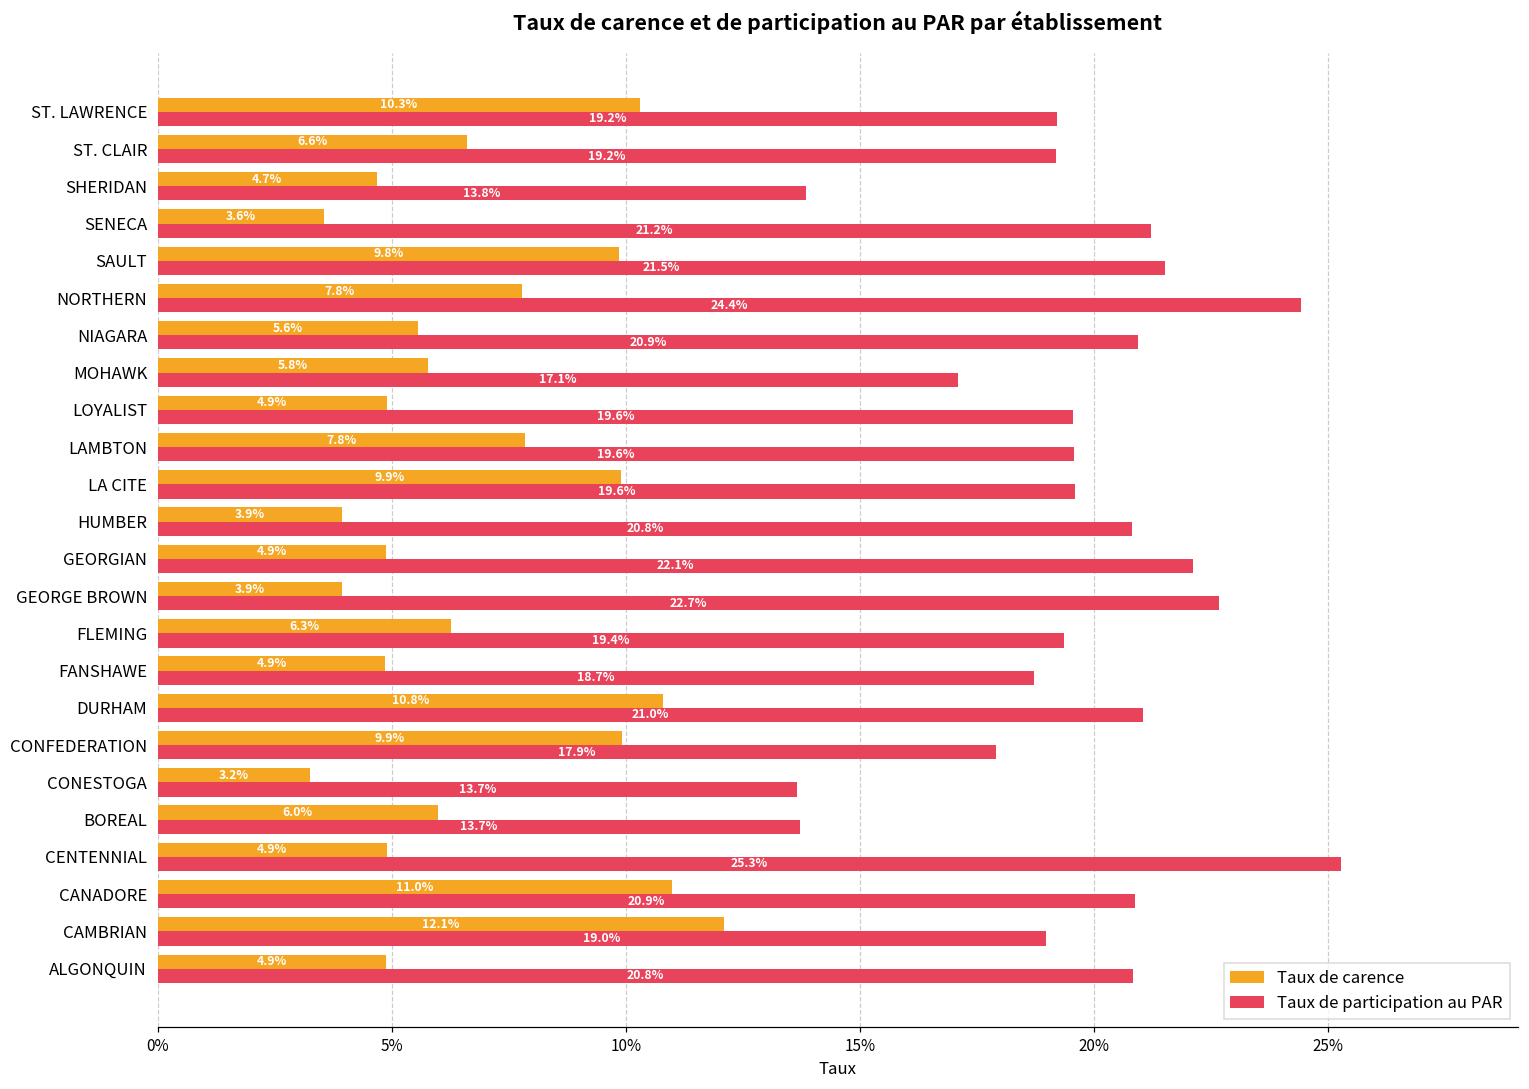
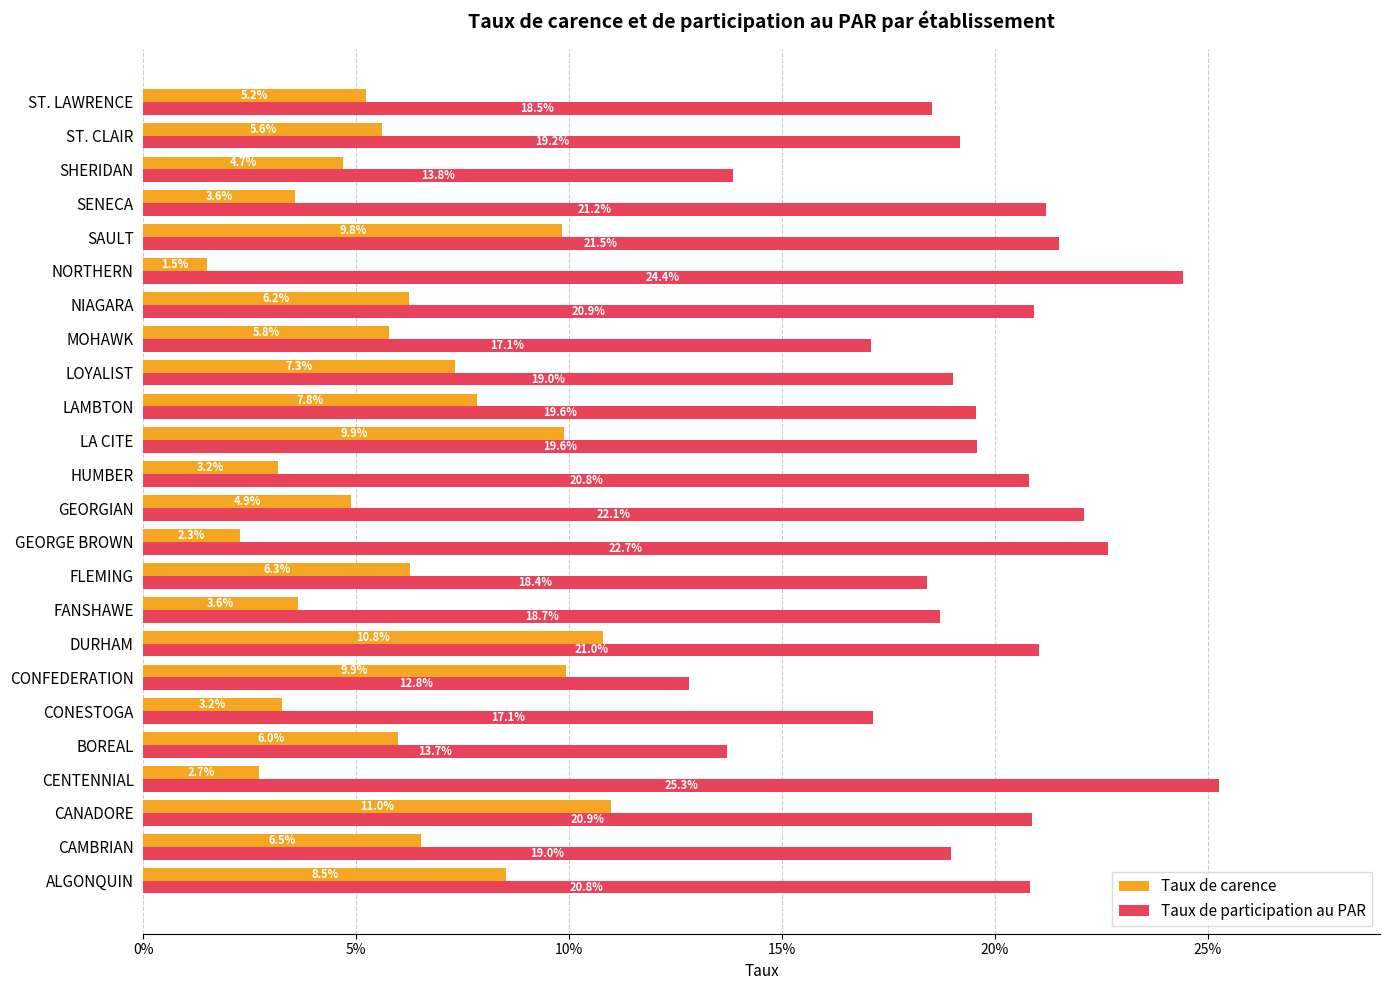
  {
    "Taux de carence": {
-     "ST. LAWRENCE": "10.3%",
-     "ST. CLAIR": "6.6%",
+     "ST. LAWRENCE": "5.2%",
+     "ST. CLAIR": "5.6%",
      "SHERIDAN": "4.7%",
      "SENECA": "3.6%",
      "SAULT": "9.8%",
-     "NORTHERN": "7.8%",
-     "NIAGARA": "5.6%",
+     "NORTHERN": "1.5%",
+     "NIAGARA": "6.2%",
      "MOHAWK": "5.8%",
-     "LOYALIST": "4.9%",
+     "LOYALIST": "7.3%",
      "LAMBTON": "7.8%",
      "LA CITE": "9.9%",
-     "HUMBER": "3.9%",
+     "HUMBER": "3.2%",
      "GEORGIAN": "4.9%",
-     "GEORGE BROWN": "3.9%",
+     "GEORGE BROWN": "2.3%",
      "FLEMING": "6.3%",
-     "FANSHAWE": "4.9%",
+     "FANSHAWE": "3.6%",
      "DURHAM": "10.8%",
      "CONFEDERATION": "9.9%",
      "CONESTOGA": "3.2%",
      "BOREAL": "6.0%",
-     "CENTENNIAL": "4.9%",
+     "CENTENNIAL": "2.7%",
      "CANADORE": "11.0%",
-     "CAMBRIAN": "12.1%",
-     "ALGONQUIN": "4.9%"
+     "CAMBRIAN": "6.5%",
+     "ALGONQUIN": "8.5%"
    },
    "Taux de participation au PAR": {
-     "ST. LAWRENCE": "19.2%",
+     "ST. LAWRENCE": "18.5%",
      "ST. CLAIR": "19.2%",
      "SHERIDAN": "13.8%",
      "SENECA": "21.2%",
      "SAULT": "21.5%",
      "NORTHERN": "24.4%",
      "NIAGARA": "20.9%",
      "MOHAWK": "17.1%",
-     "LOYALIST": "19.6%",
+     "LOYALIST": "19.0%",
      "LAMBTON": "19.6%",
      "LA CITE": "19.6%",
      "HUMBER": "20.8%",
      "GEORGIAN": "22.1%",
      "GEORGE BROWN": "22.7%",
-     "FLEMING": "19.4%",
+     "FLEMING": "18.4%",
      "FANSHAWE": "18.7%",
      "DURHAM": "21.0%",
-     "CONFEDERATION": "17.9%",
-     "CONESTOGA": "13.7%",
+     "CONFEDERATION": "12.8%",
+     "CONESTOGA": "17.1%",
      "BOREAL": "13.7%",
      "CENTENNIAL": "25.3%",
      "CANADORE": "20.9%",
      "CAMBRIAN": "19.0%",
      "ALGONQUIN": "20.8%"
    }
  }
